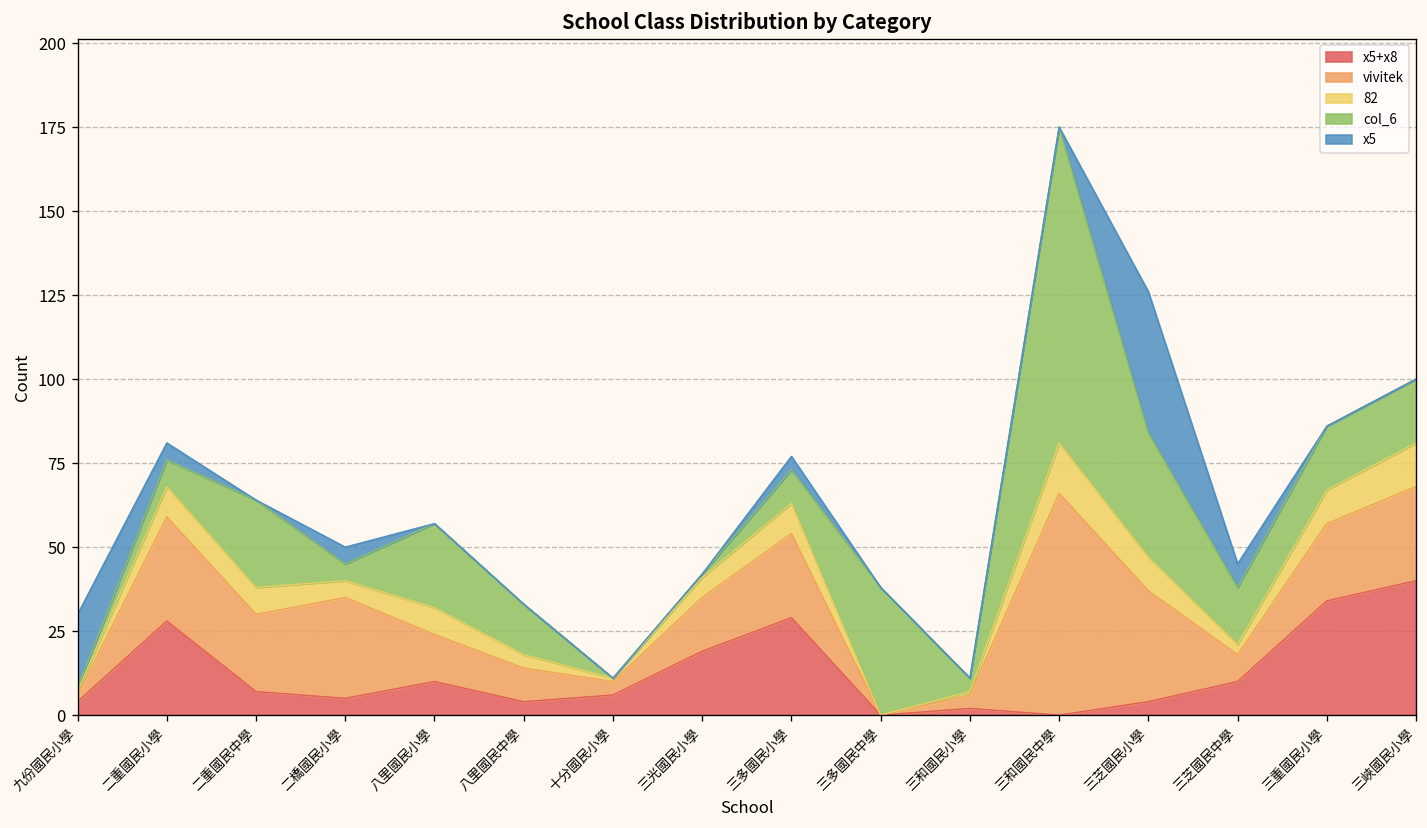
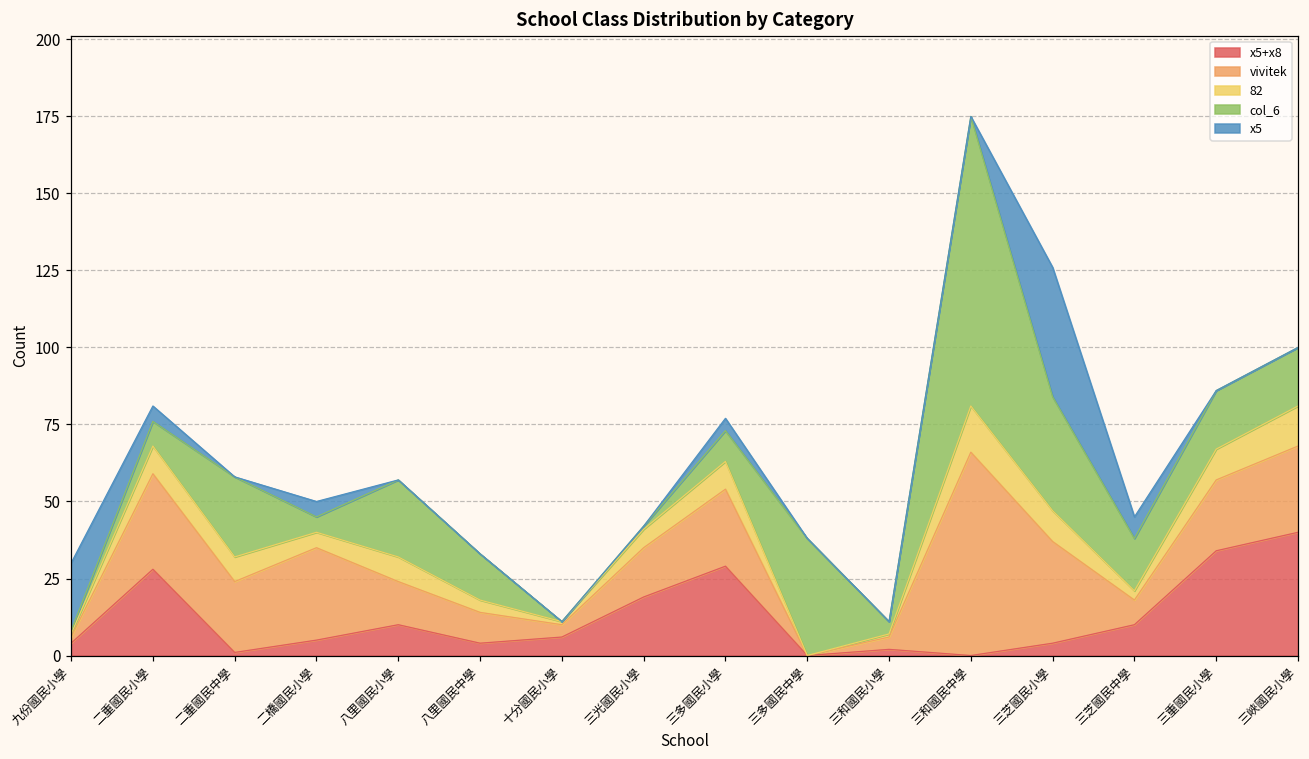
  {
    "x5+x8": {
      "九份國民小學": 4,
      "二重國民小學": 28,
-     "二重國民中學": 7,
+     "二重國民中學": 1,
      "二橋國民小學": 5,
      "八里國民小學": 10,
      "八里國民中學": 4,
      "十分國民小學": 6,
      "三光國民小學": 19,
      "三多國民小學": 29,
      "三和國民小學": 2,
      "三和國民中學": 0,
      "三芝國民小學": 4,
      "三芝國民中學": 10,
      "三重國民小學": 34,
      "三峽國民小學": 40
    },
    "col_6": {
      "九份國民小學": 1,
      "二重國民小學": 8,
      "二橋國民小學": 5,
      "三多國民小學": 10,
      "三芝國民小學": 37,
      "三芝國民中學": 17
    },
    "x5": {
      "九份國民小學": 22,
      "二重國民小學": 5,
      "二橋國民小學": 5,
      "三多國民小學": 4,
      "三芝國民小學": 42,
      "三芝國民中學": 7
    }
  }
